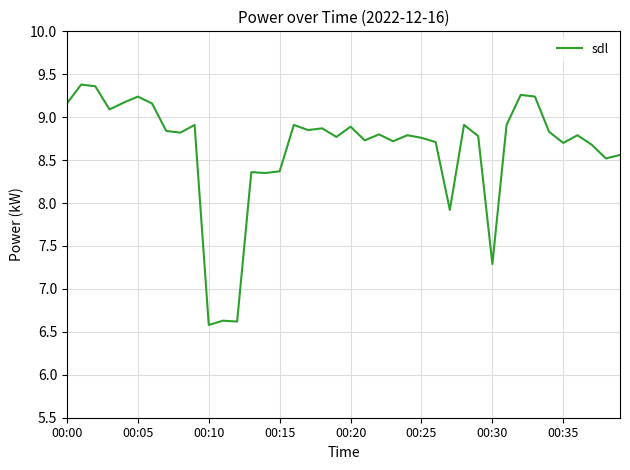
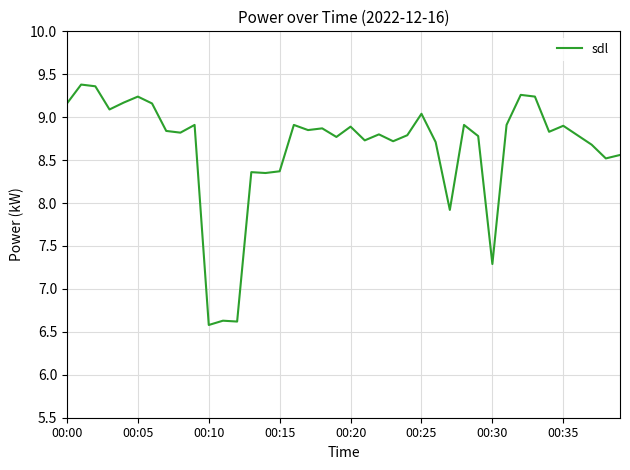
  {
    "00:00": 9.2,
    "00:05": 9.2,
    "00:10": 6.6,
    "00:15": 8.4,
    "00:20": 8.9,
-   "00:25": 8.8,
+   "00:25": 9.0,
    "00:30": 7.3,
-   "00:35": 8.7
+   "00:35": 8.9
  }
